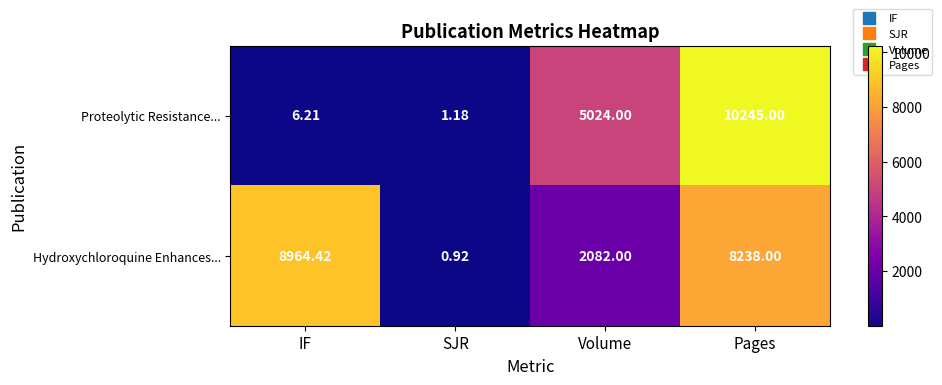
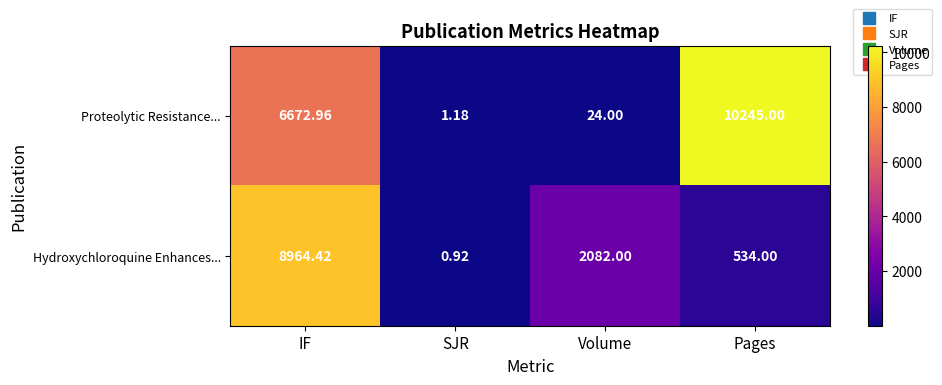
  {
    "Proteolytic Resistance...": {
-     "IF": 6.21,
+     "IF": 6672.96,
      "SJR": 1.18,
-     "Volume": 5024.00,
+     "Volume": 24.00,
      "Pages": 10245.00
    },
    "Hydroxychloroquine Enhances...": {
      "IF": 8964.42,
      "SJR": 0.92,
      "Volume": 2082.00,
-     "Pages": 8238.00
+     "Pages": 534.00
    }
  }
